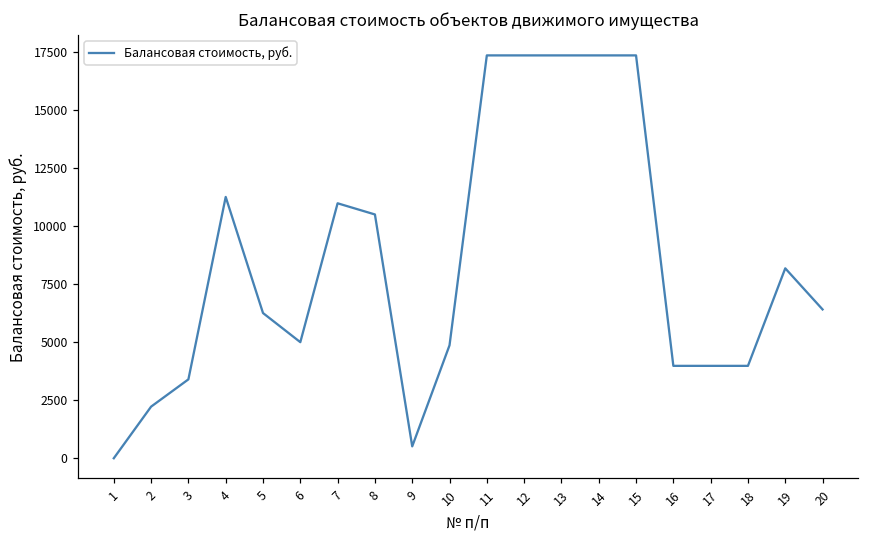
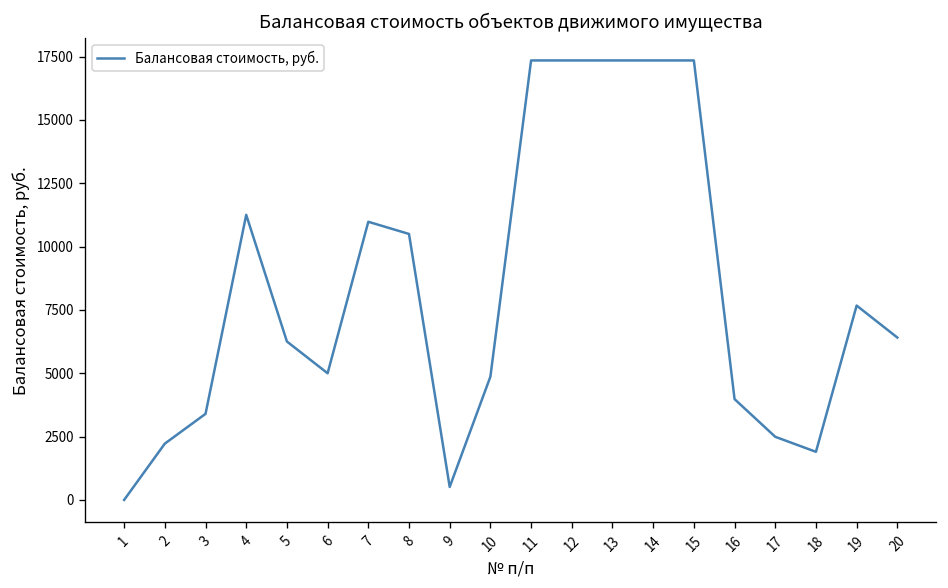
  {
    "1": 0,
    "2": 2200,
    "3": 3400,
    "4": 11300,
    "5": 6300,
    "6": 5000,
    "7": 11000,
    "8": 10500,
    "9": 500,
    "10": 4900,
    "11": 17400,
    "12": 17400,
    "13": 17400,
    "14": 17400,
    "15": 17400,
    "16": 4000,
-   "17": 4000,
-   "18": 4000,
-   "19": 8200,
+   "17": 2500,
+   "18": 1900,
+   "19": 7700,
    "20": 6400
  }
